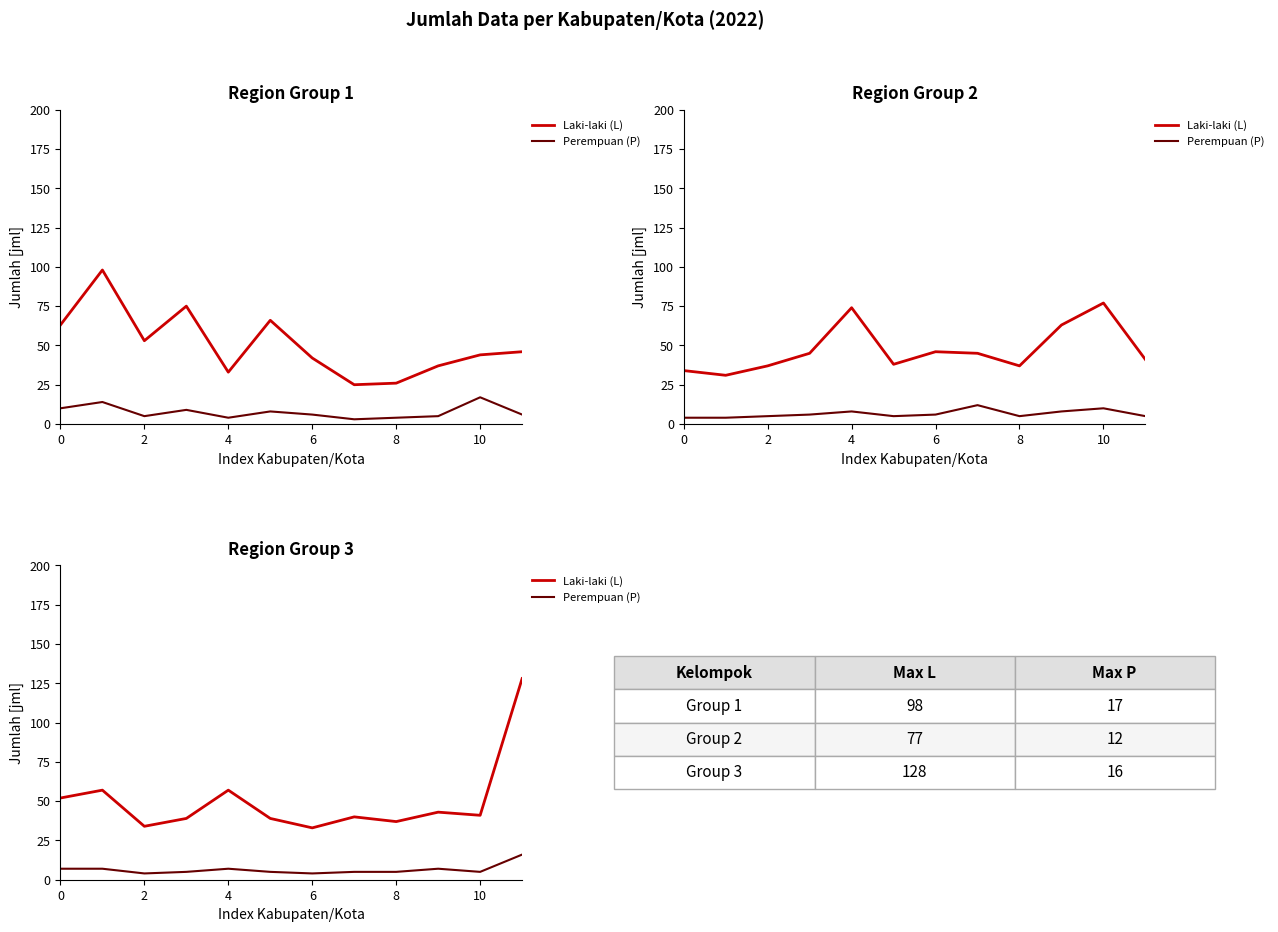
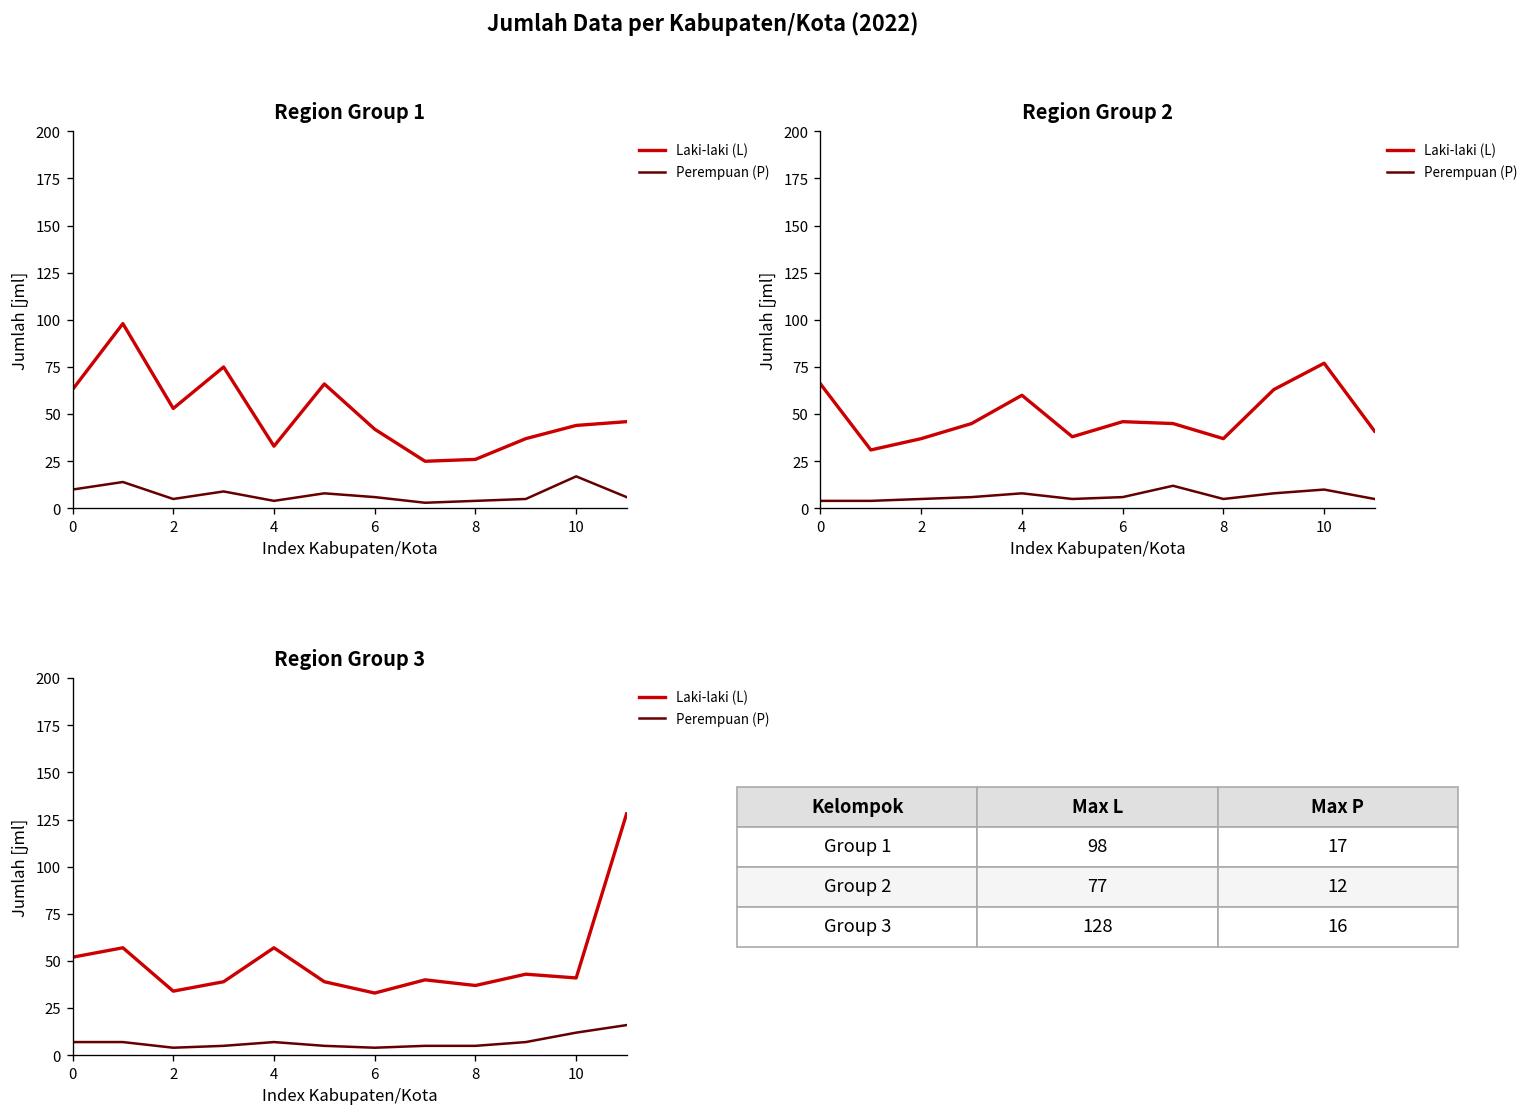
  {
    "Region Group 1": {
      "Laki-laki (L)": {
        "0": 63,
        "2": 53,
        "4": 33,
        "6": 42,
        "8": 26,
        "10": 44
      },
      "Perempuan (P)": {
        "0": 10,
        "2": 5,
        "4": 4,
        "6": 6,
        "8": 4,
        "10": 17
      }
    },
    "Region Group 2": {
      "Laki-laki (L)": {
-       "0": 34,
+       "0": 66,
        "2": 37,
-       "4": 74,
+       "4": 60,
        "6": 46,
        "8": 37,
        "10": 77
      },
      "Perempuan (P)": {
        "0": 4,
        "2": 5,
        "4": 8,
        "6": 6,
        "8": 5,
        "10": 10
      }
    },
    "Region Group 3": {
      "Laki-laki (L)": {
        "0": 52,
        "2": 34,
        "4": 57,
        "6": 33,
        "8": 37,
        "10": 41
      },
      "Perempuan (P)": {
        "0": 7,
        "2": 4,
        "4": 7,
        "6": 4,
        "8": 5,
-       "10": 5
+       "10": 12
      }
    }
  }
